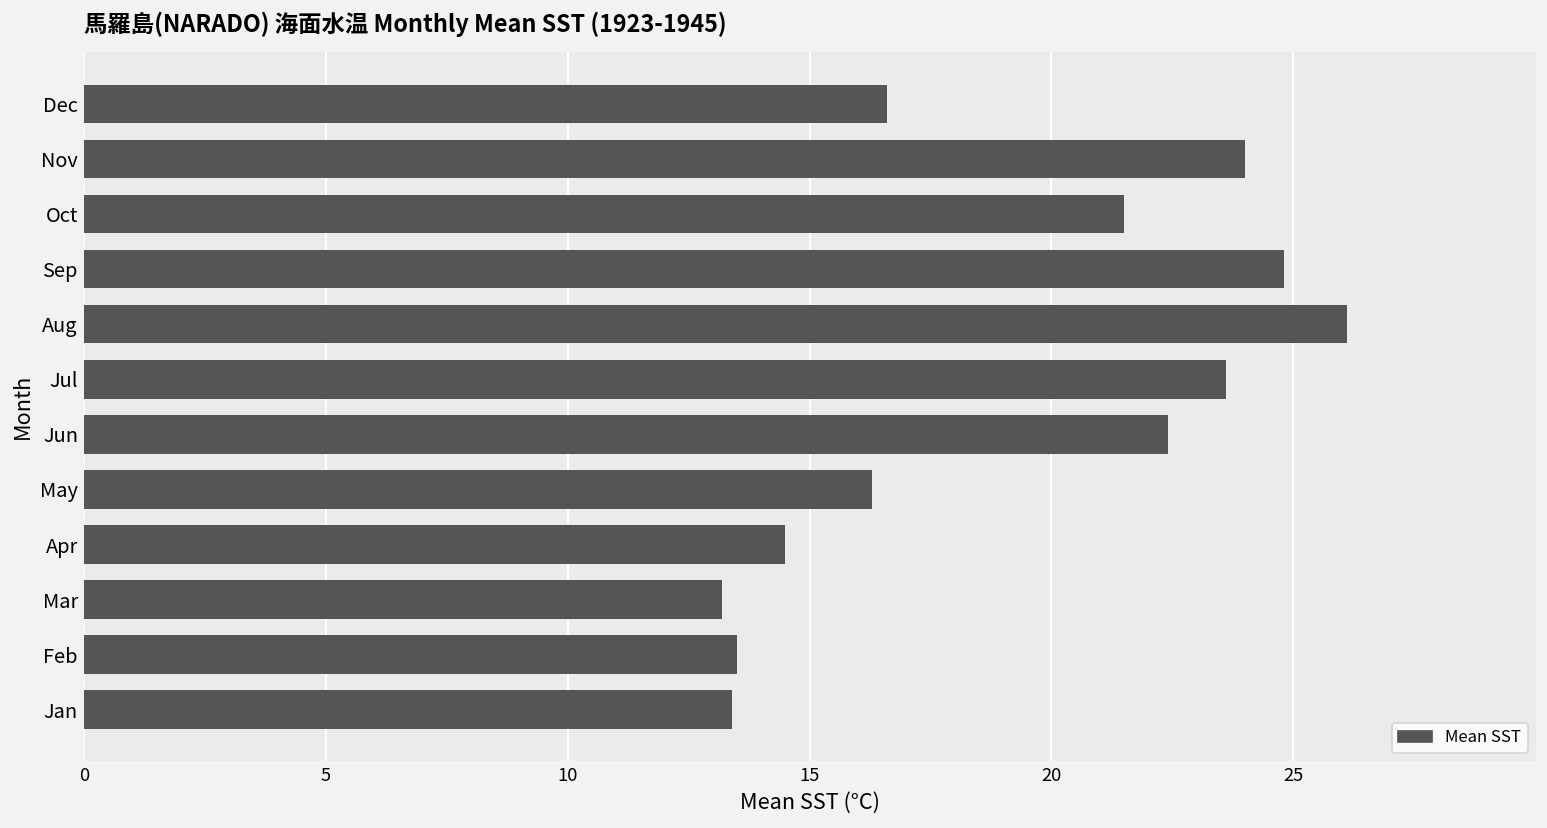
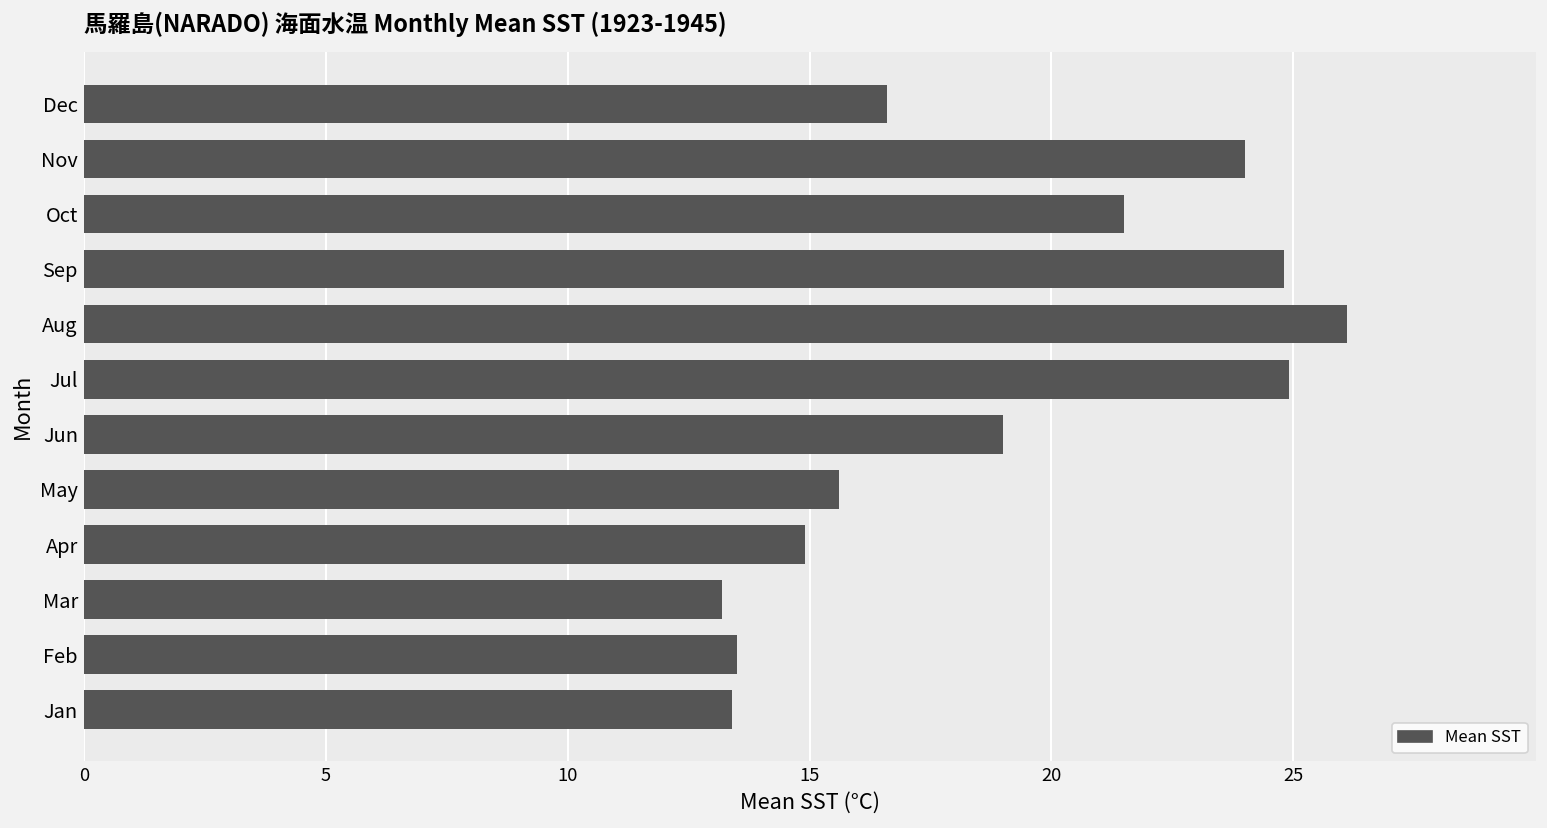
  {
    "Dec": 16.6,
    "Nov": 24.0,
    "Oct": 21.5,
    "Sep": 24.8,
    "Aug": 26.1,
-   "Jul": 23.6,
-   "Jun": 22.4,
-   "May": 16.3,
-   "Apr": 14.5,
+   "Jul": 24.9,
+   "Jun": 19.0,
+   "May": 15.6,
+   "Apr": 14.9,
    "Mar": 13.2,
    "Feb": 13.5,
    "Jan": 13.4
  }
